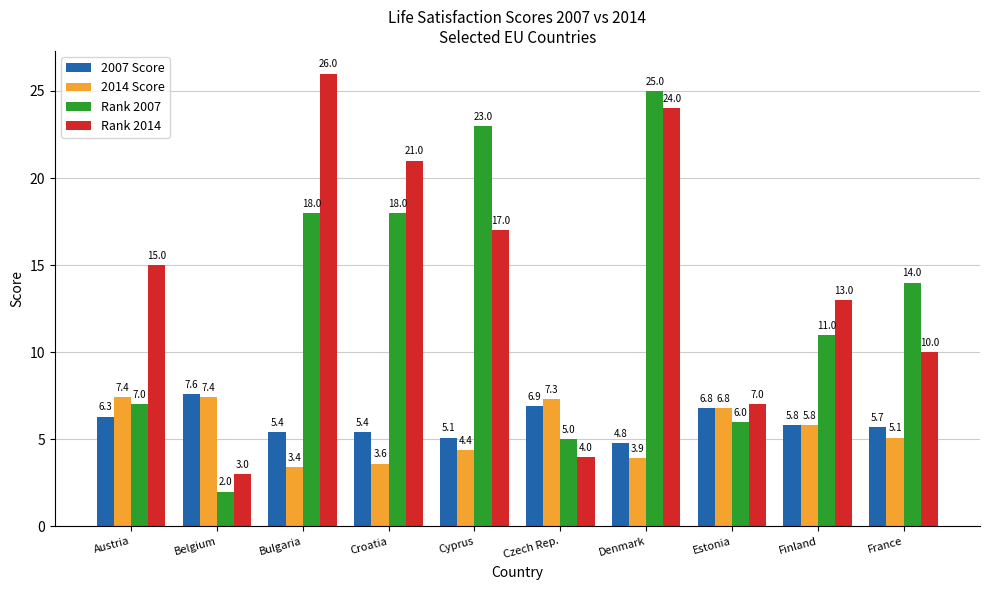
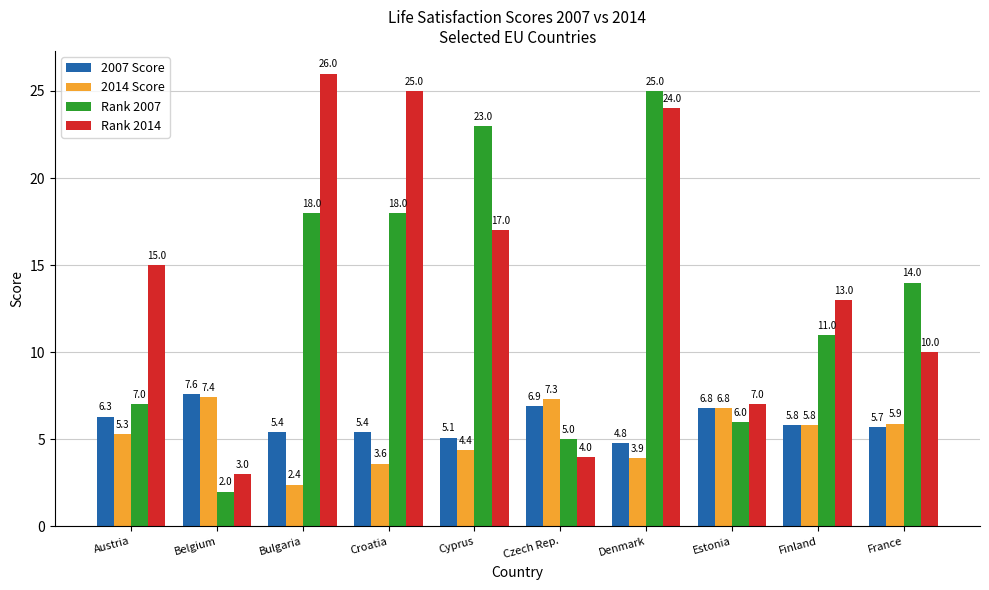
  {
    "2007 Score": {
      "Austria": 6.3,
      "Belgium": 7.6,
      "Bulgaria": 5.4,
      "Croatia": 5.4,
      "Cyprus": 5.1,
      "Czech Rep.": 6.9,
      "Denmark": 4.8,
      "Estonia": 6.8,
      "Finland": 5.8,
      "France": 5.7
    },
    "2014 Score": {
-     "Austria": 7.4,
+     "Austria": 5.3,
      "Belgium": 7.4,
-     "Bulgaria": 3.4,
+     "Bulgaria": 2.4,
      "Croatia": 3.6,
      "Cyprus": 4.4,
      "Czech Rep.": 7.3,
      "Denmark": 3.9,
      "Estonia": 6.8,
      "Finland": 5.8,
-     "France": 5.1
+     "France": 5.9
    },
    "Rank 2007": {
      "Austria": 7.0,
      "Belgium": 2.0,
      "Bulgaria": 18.0,
      "Croatia": 18.0,
      "Cyprus": 23.0,
      "Czech Rep.": 5.0,
      "Denmark": 25.0,
      "Estonia": 6.0,
      "Finland": 11.0,
      "France": 14.0
    },
    "Rank 2014": {
      "Austria": 15.0,
      "Belgium": 3.0,
      "Bulgaria": 26.0,
-     "Croatia": 21.0,
+     "Croatia": 25.0,
      "Cyprus": 17.0,
      "Czech Rep.": 4.0,
      "Denmark": 24.0,
      "Estonia": 7.0,
      "Finland": 13.0,
      "France": 10.0
    }
  }
